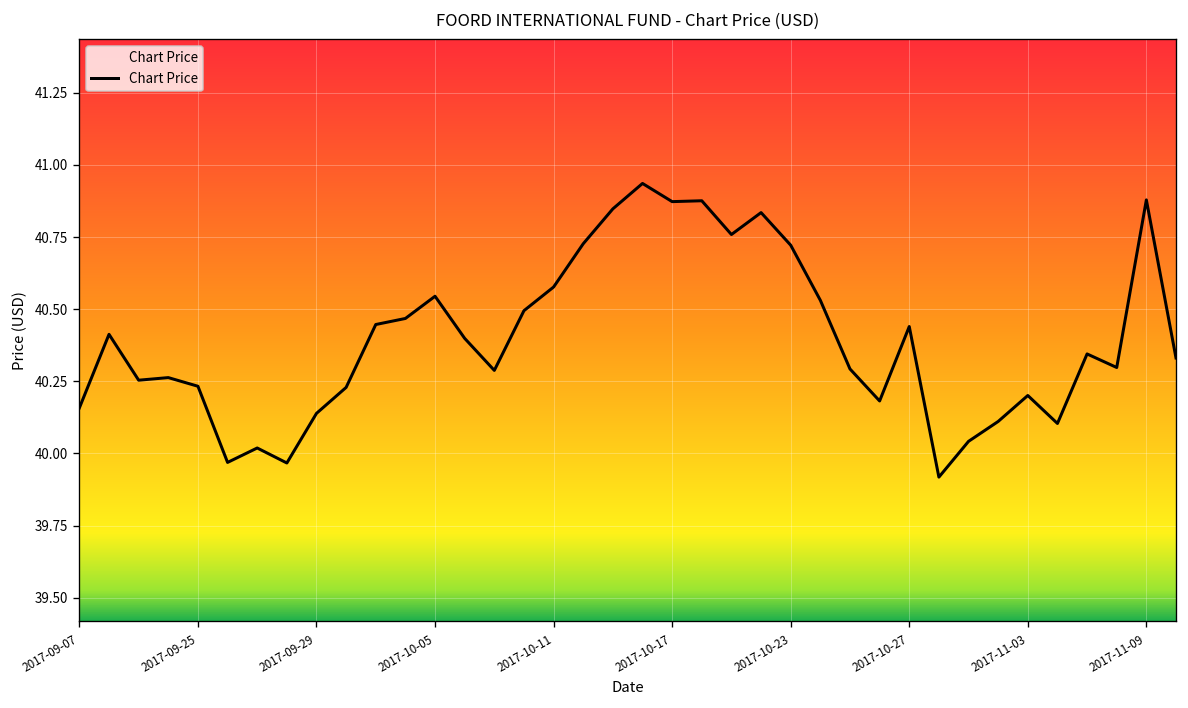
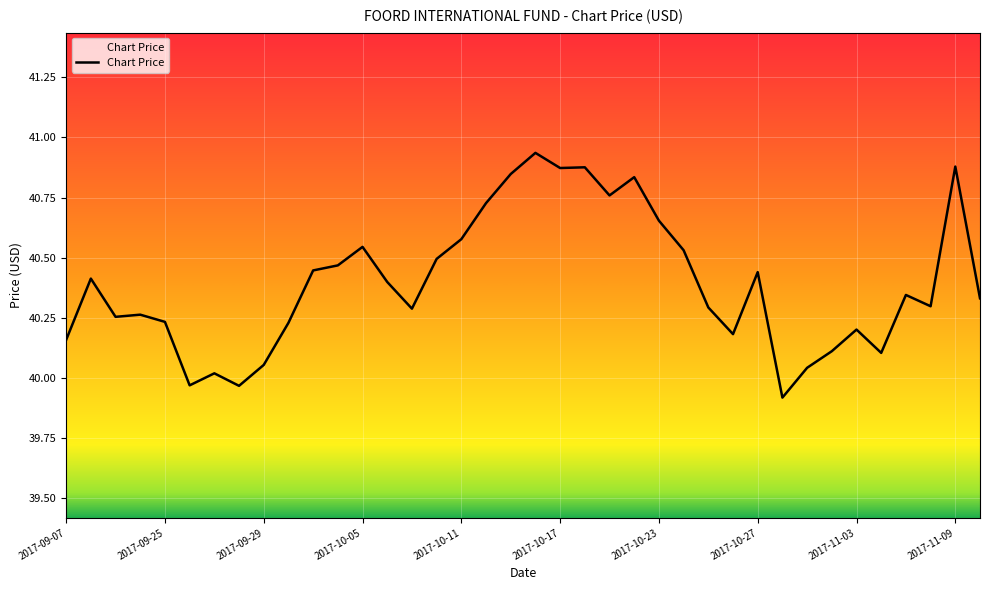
  {
    "2017-09-07": 40.16,
    "2017-09-25": 40.23,
-   "2017-09-29": 40.14,
+   "2017-09-29": 40.05,
    "2017-10-05": 40.55,
    "2017-10-11": 40.58,
    "2017-10-17": 40.87,
-   "2017-10-23": 40.72,
+   "2017-10-23": 40.65,
    "2017-10-27": 40.44,
    "2017-11-03": 40.20,
    "2017-11-09": 40.88
  }
